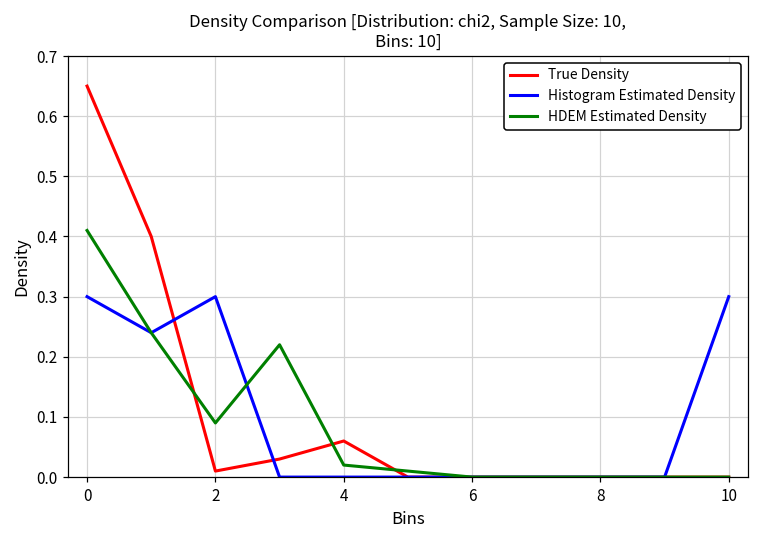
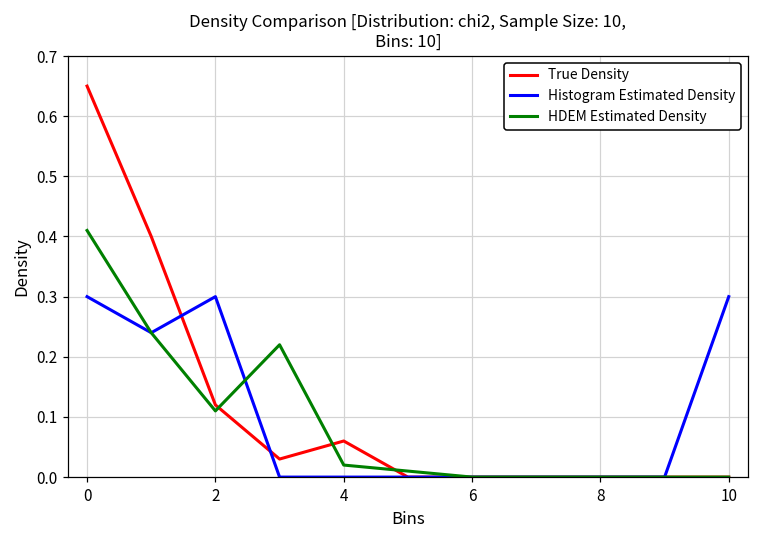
  {
    "True Density": {
      "0": 0.65,
-     "2": 0.01,
+     "2": 0.12,
      "4": 0.06
    },
    "Histogram Estimated Density": {
      "0": 0.30,
      "2": 0.30,
      "4": 0.00,
      "10": 0.30
    },
    "HDEM Estimated Density": {
      "0": 0.41,
-     "2": 0.09,
+     "2": 0.11,
      "4": 0.02
    }
  }
